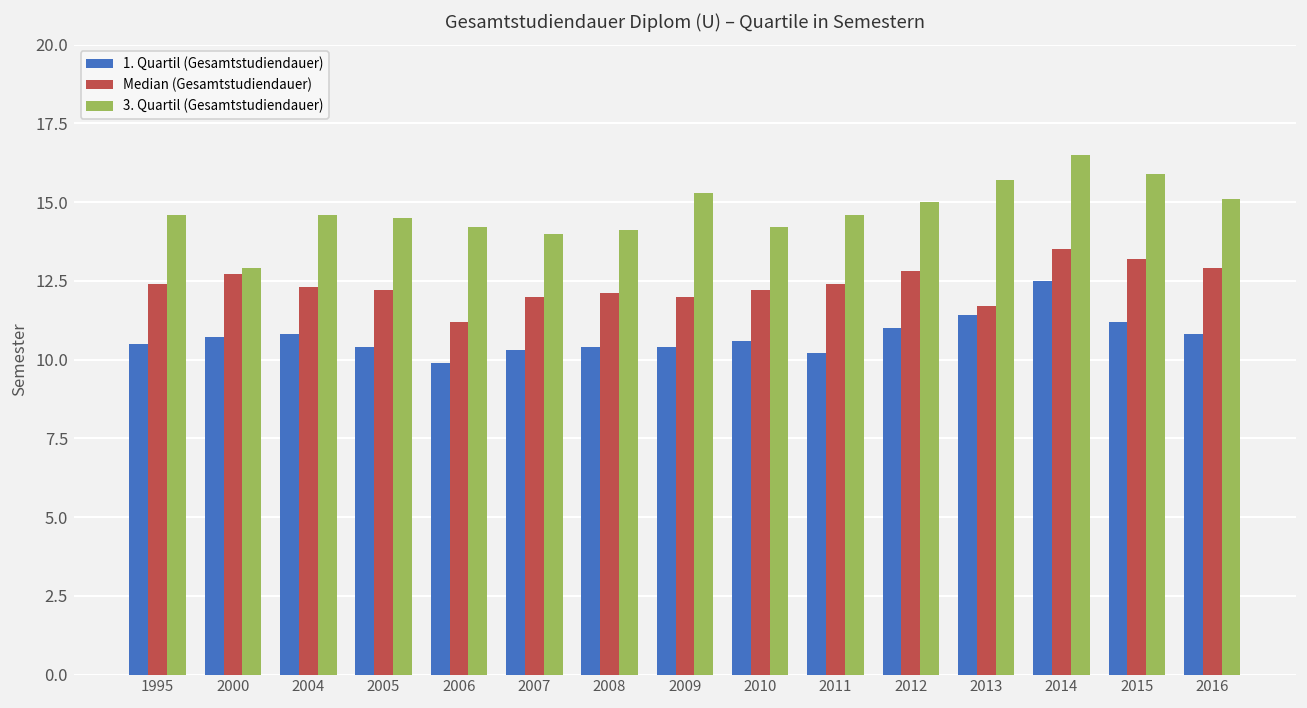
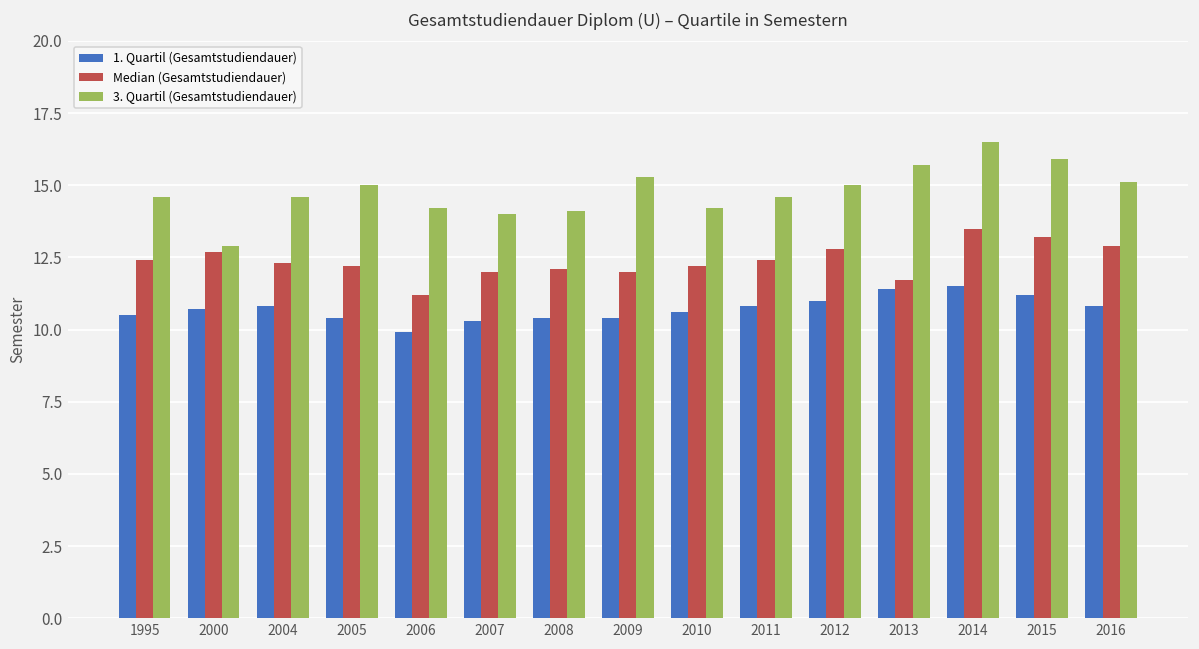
  {
    "1. Quartil (Gesamtstudiendauer)": {
      "1995": 10.5,
      "2000": 10.7,
      "2004": 10.8,
      "2005": 10.4,
      "2006": 9.9,
      "2007": 10.3,
      "2008": 10.4,
      "2009": 10.4,
      "2010": 10.6,
-     "2011": 10.2,
+     "2011": 10.8,
      "2012": 11.0,
      "2013": 11.4,
-     "2014": 12.5,
+     "2014": 11.5,
      "2015": 11.2,
      "2016": 10.8
    },
    "Median (Gesamtstudiendauer)": {
      "1995": 12.4,
      "2000": 12.7,
      "2004": 12.3,
      "2005": 12.2,
      "2006": 11.2,
      "2007": 12.0,
      "2008": 12.1,
      "2009": 12.0,
      "2010": 12.2,
      "2011": 12.4,
      "2012": 12.8,
      "2013": 11.7,
      "2014": 13.5,
      "2015": 13.2,
      "2016": 12.9
    },
    "3. Quartil (Gesamtstudiendauer)": {
      "1995": 14.6,
      "2000": 12.9,
      "2004": 14.6,
-     "2005": 14.5,
+     "2005": 15.0,
      "2006": 14.2,
      "2007": 14.0,
      "2008": 14.1,
      "2009": 15.3,
      "2010": 14.2,
      "2011": 14.6,
      "2012": 15.0,
      "2013": 15.7,
      "2014": 16.5,
      "2015": 15.9,
      "2016": 15.1
    }
  }
